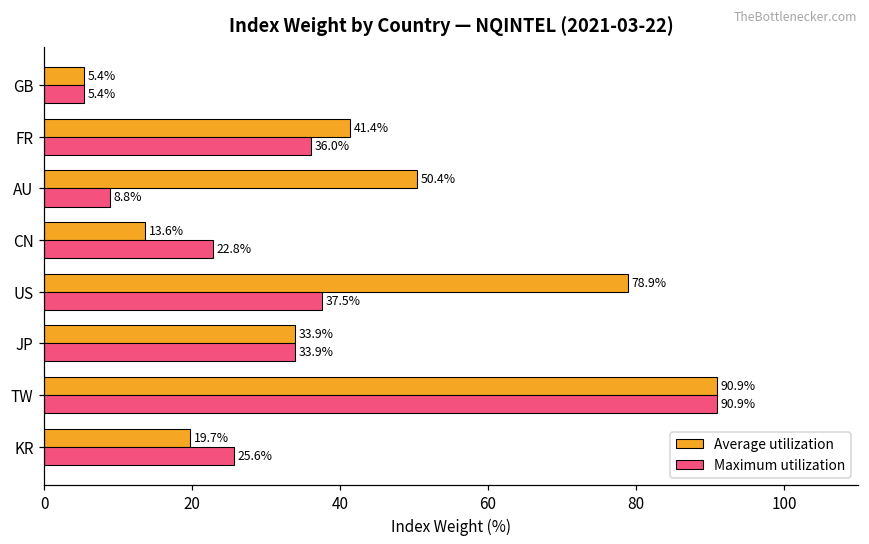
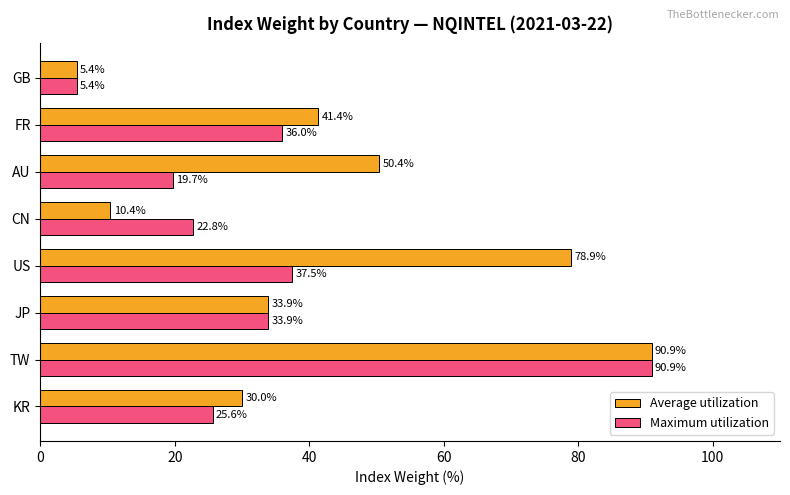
  {
    "Average utilization": {
      "GB": "5.4%",
      "FR": "41.4%",
      "AU": "50.4%",
-     "CN": "13.6%",
+     "CN": "10.4%",
      "US": "78.9%",
      "JP": "33.9%",
      "TW": "90.9%",
-     "KR": "19.7%"
+     "KR": "30.0%"
    },
    "Maximum utilization": {
      "GB": "5.4%",
      "FR": "36.0%",
-     "AU": "8.8%",
+     "AU": "19.7%",
      "CN": "22.8%",
      "US": "37.5%",
      "JP": "33.9%",
      "TW": "90.9%",
      "KR": "25.6%"
    }
  }
